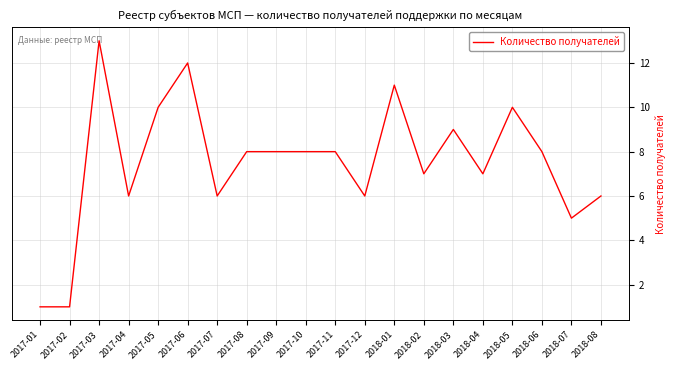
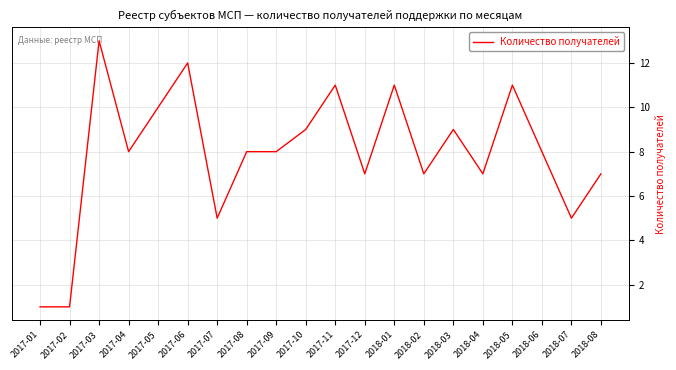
  {
    "2017-01": 1,
    "2017-02": 1,
    "2017-03": 13,
-   "2017-04": 6,
+   "2017-04": 8,
    "2017-05": 10,
    "2017-06": 12,
-   "2017-07": 6,
+   "2017-07": 5,
    "2017-08": 8,
    "2017-09": 8,
-   "2017-10": 8,
-   "2017-11": 8,
-   "2017-12": 6,
+   "2017-10": 9,
+   "2017-11": 11,
+   "2017-12": 7,
    "2018-01": 11,
    "2018-02": 7,
    "2018-03": 9,
    "2018-04": 7,
-   "2018-05": 10,
+   "2018-05": 11,
    "2018-06": 8,
    "2018-07": 5,
-   "2018-08": 6
+   "2018-08": 7
  }
